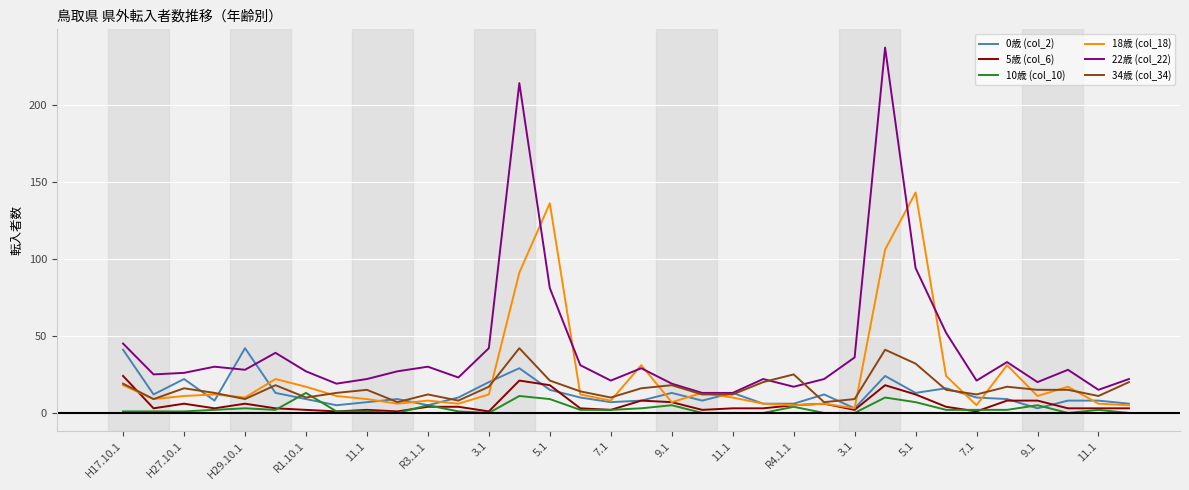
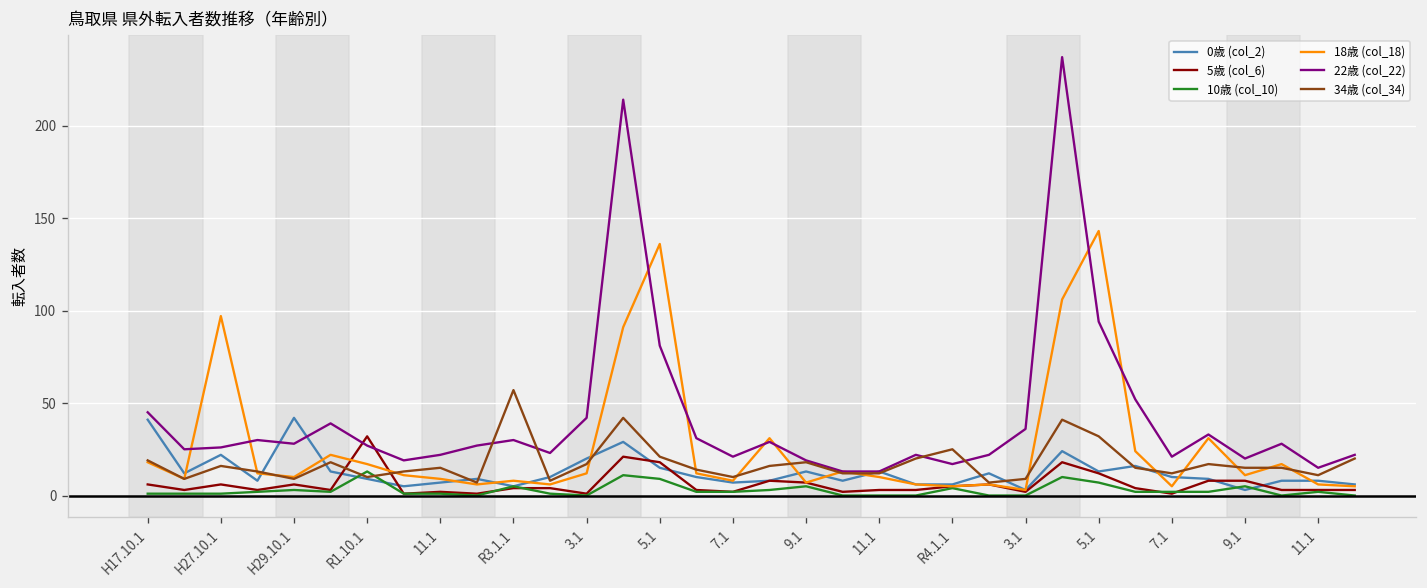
  {
    "0歳 (col_2)": {
      "H17.10.1": 41,
      "H27.10.1": 22,
      "H29.10.1": 42
    },
    "5歳 (col_6)": {
-     "H17.10.1": 24,
+     "H17.10.1": 6,
      "H27.10.1": 6,
      "H29.10.1": 6,
-     "R1.10.1": 2
+     "R1.10.1": 32
    },
    "10歳 (col_10)": {
      "H17.10.1": 1,
      "H27.10.1": 1,
      "H29.10.1": 3,
      "R1.10.1": 13
    },
    "18歳 (col_18)": {
-     "H27.10.1": 11,
+     "H27.10.1": 97,
      "R1.10.1": 17,
      "R3.1.1": 8
    },
    "22歳 (col_22)": {
      "H17.10.1": 45,
      "H27.10.1": 26,
      "H29.10.1": 28,
      "R1.10.1": 27,
      "R3.1.1": 30,
      "R4.1.1": 17
    },
    "34歳 (col_34)": {
      "H27.10.1": 16,
-     "R3.1.1": 12,
+     "R3.1.1": 57,
      "R4.1.1": 25
    }
  }
